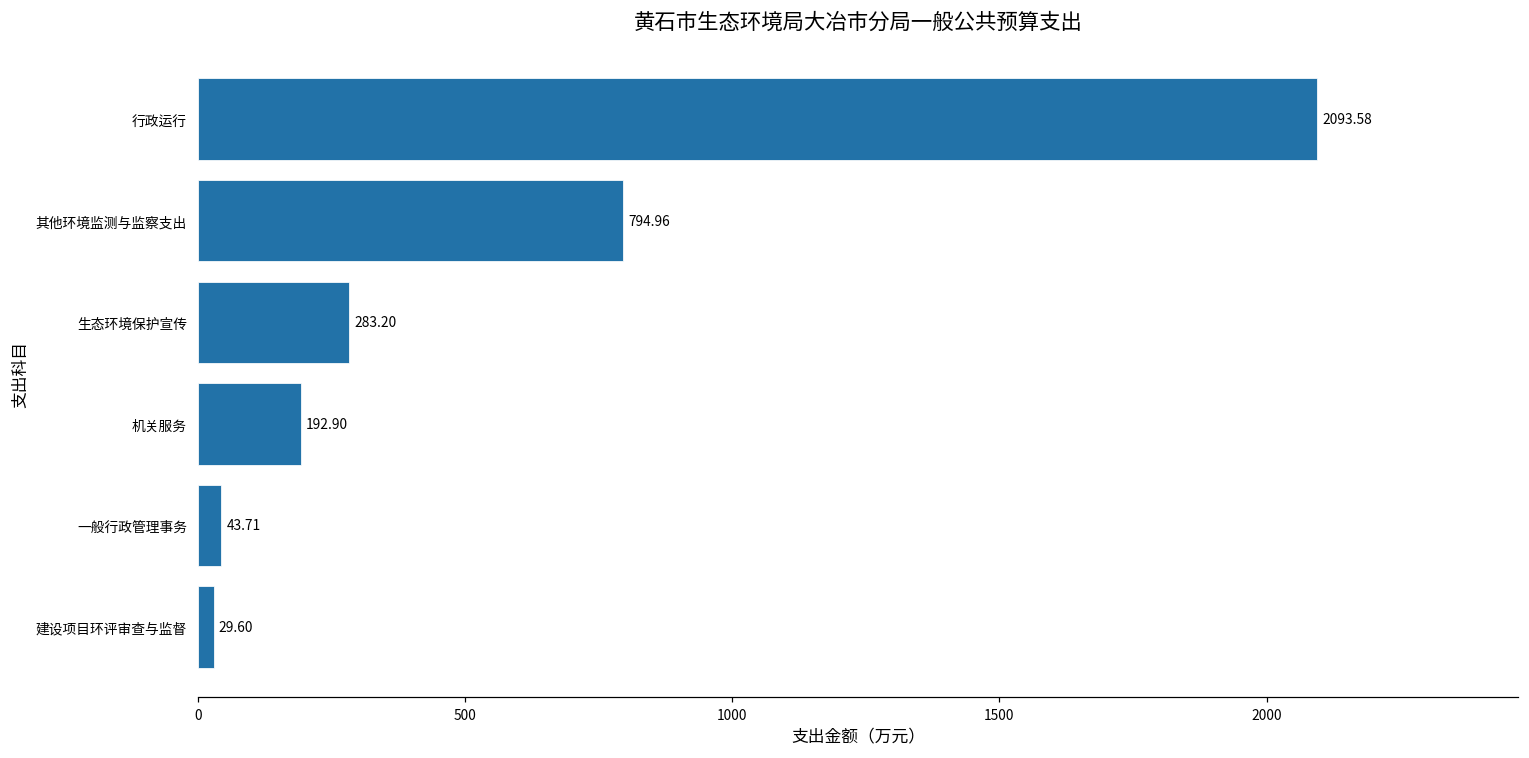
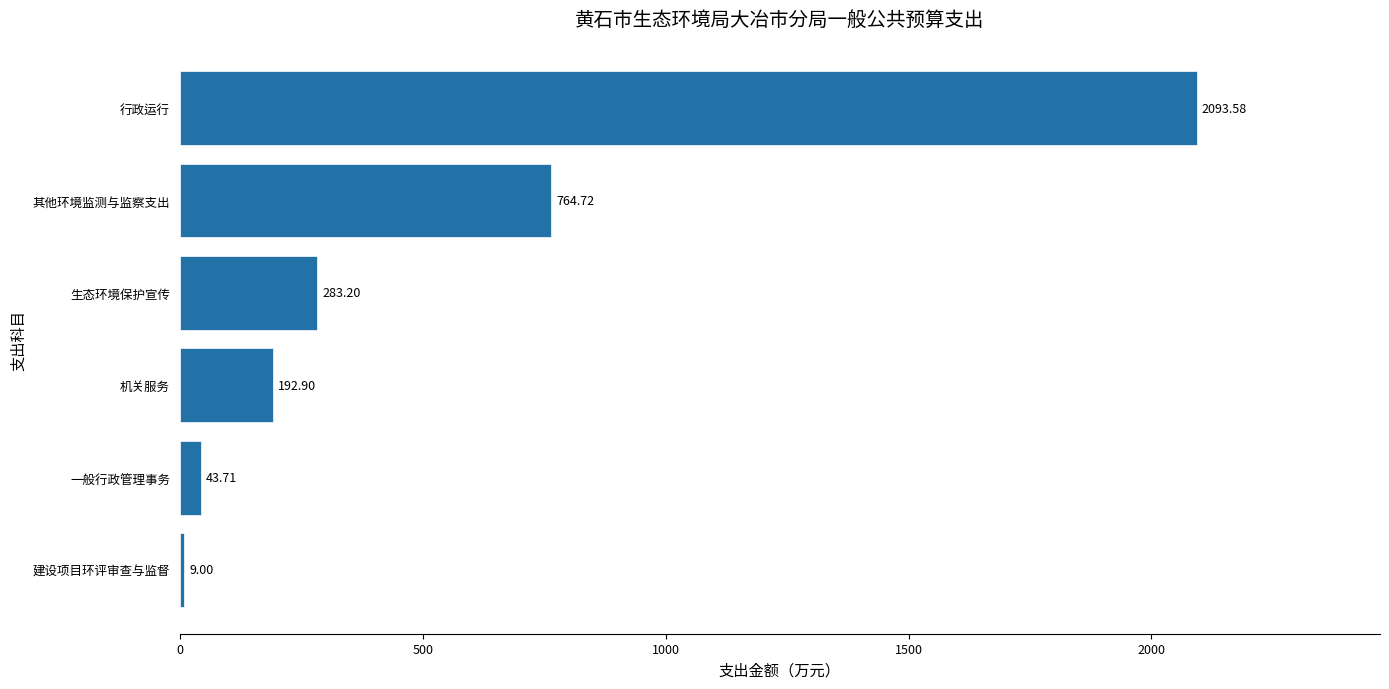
  {
    "行政运行": 2093.58,
-   "其他环境监测与监察支出": 794.96,
+   "其他环境监测与监察支出": 764.72,
    "生态环境保护宣传": 283.20,
    "机关服务": 192.90,
    "一般行政管理事务": 43.71,
-   "建设项目环评审查与监督": 29.60
+   "建设项目环评审查与监督": 9.00
  }
